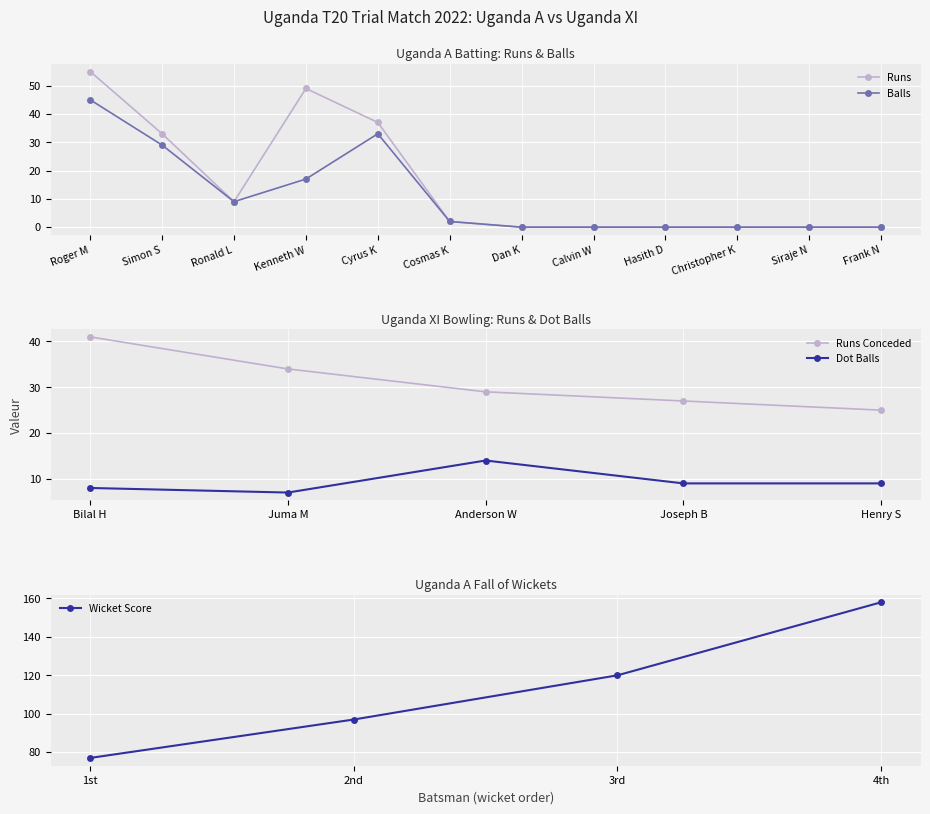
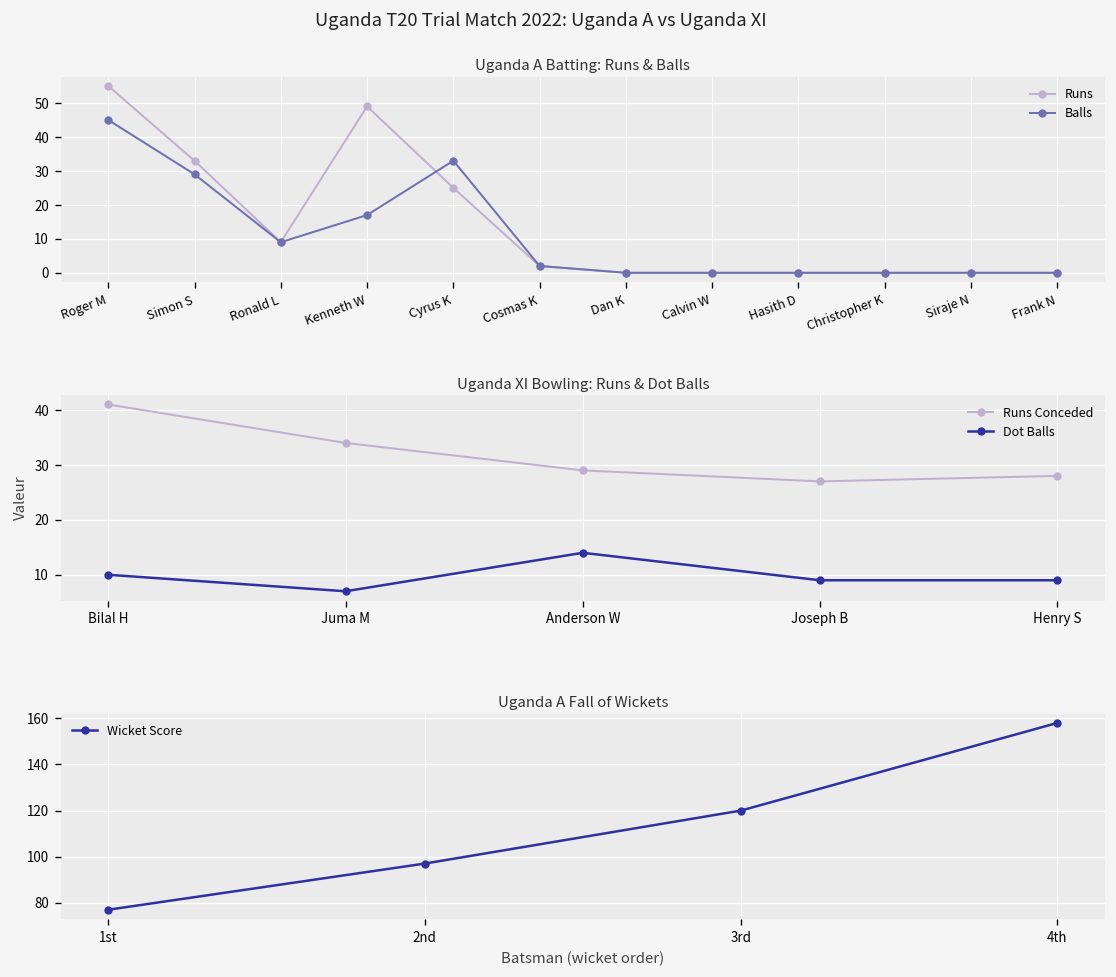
  {
    "Uganda A Batting: Runs & Balls": {
      "Runs": {
        "Roger M": 55,
        "Simon S": 33,
        "Kenneth W": 49,
-       "Cyrus K": 37
+       "Cyrus K": 25
      },
      "Balls": {
        "Roger M": 45,
        "Simon S": 29,
        "Kenneth W": 17,
        "Cyrus K": 33
      }
    },
    "Uganda XI Bowling: Runs & Dot Balls": {
      "Runs Conceded": {
        "Bilal H": 41,
        "Juma M": 34,
        "Anderson W": 29,
        "Joseph B": 27,
-       "Henry S": 25
+       "Henry S": 28
      },
      "Dot Balls": {
-       "Bilal H": 8,
+       "Bilal H": 10,
        "Juma M": 7,
        "Anderson W": 14,
        "Joseph B": 9,
        "Henry S": 9
      }
    },
    "Uganda A Fall of Wickets": {
      "1st": 77,
      "2nd": 97,
      "3rd": 120,
      "4th": 158
    }
  }
